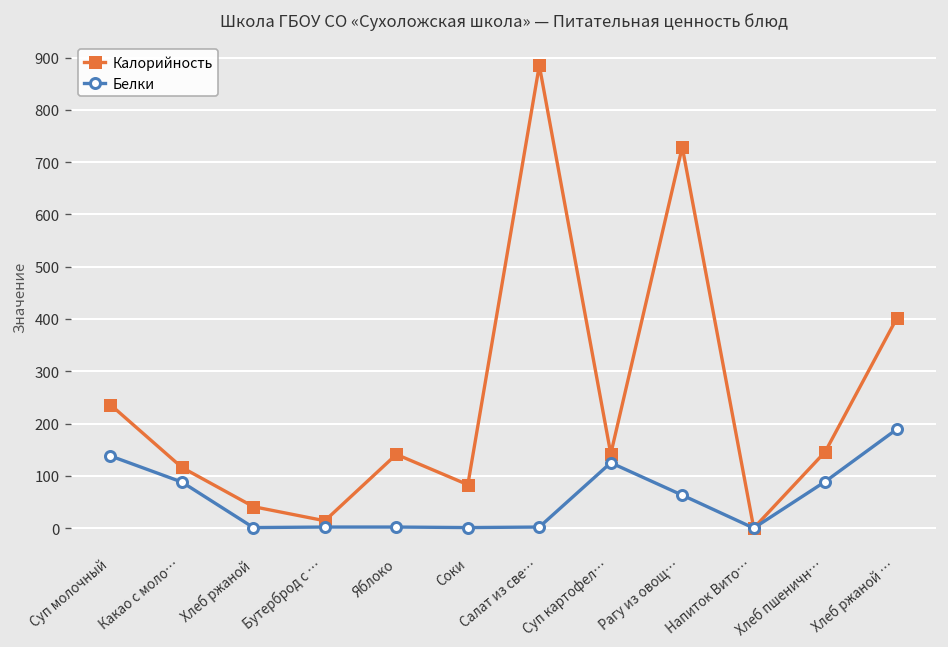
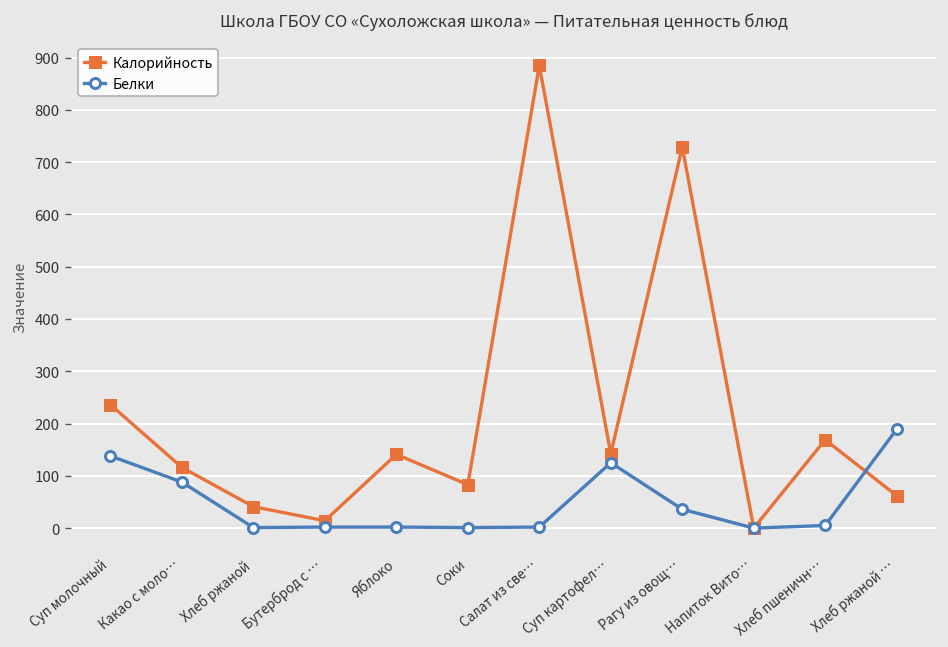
  {
    "Калорийность": {
      "Суп молочный": 240,
      "Какао с моло…": 120,
      "Хлеб ржаной": 40,
      "Бутерброд с …": 10,
      "Яблоко": 140,
      "Соки": 80,
      "Салат из све…": 890,
      "Суп картофел…": 140,
      "Рагу из овощ…": 730,
-     "Хлеб пшеничн…": 150,
-     "Хлеб ржаной …": 400
+     "Хлеб пшеничн…": 170,
+     "Хлеб ржаной …": 60
    },
    "Белки": {
      "Суп молочный": 140,
      "Какао с моло…": 90,
      "Хлеб ржаной": 0,
      "Бутерброд с …": 0,
      "Яблоко": 0,
      "Соки": 0,
      "Салат из све…": 0,
      "Суп картофел…": 130,
-     "Рагу из овощ…": 60,
-     "Хлеб пшеничн…": 90,
+     "Рагу из овощ…": 40,
+     "Хлеб пшеничн…": 10,
      "Хлеб ржаной …": 190
    }
  }
